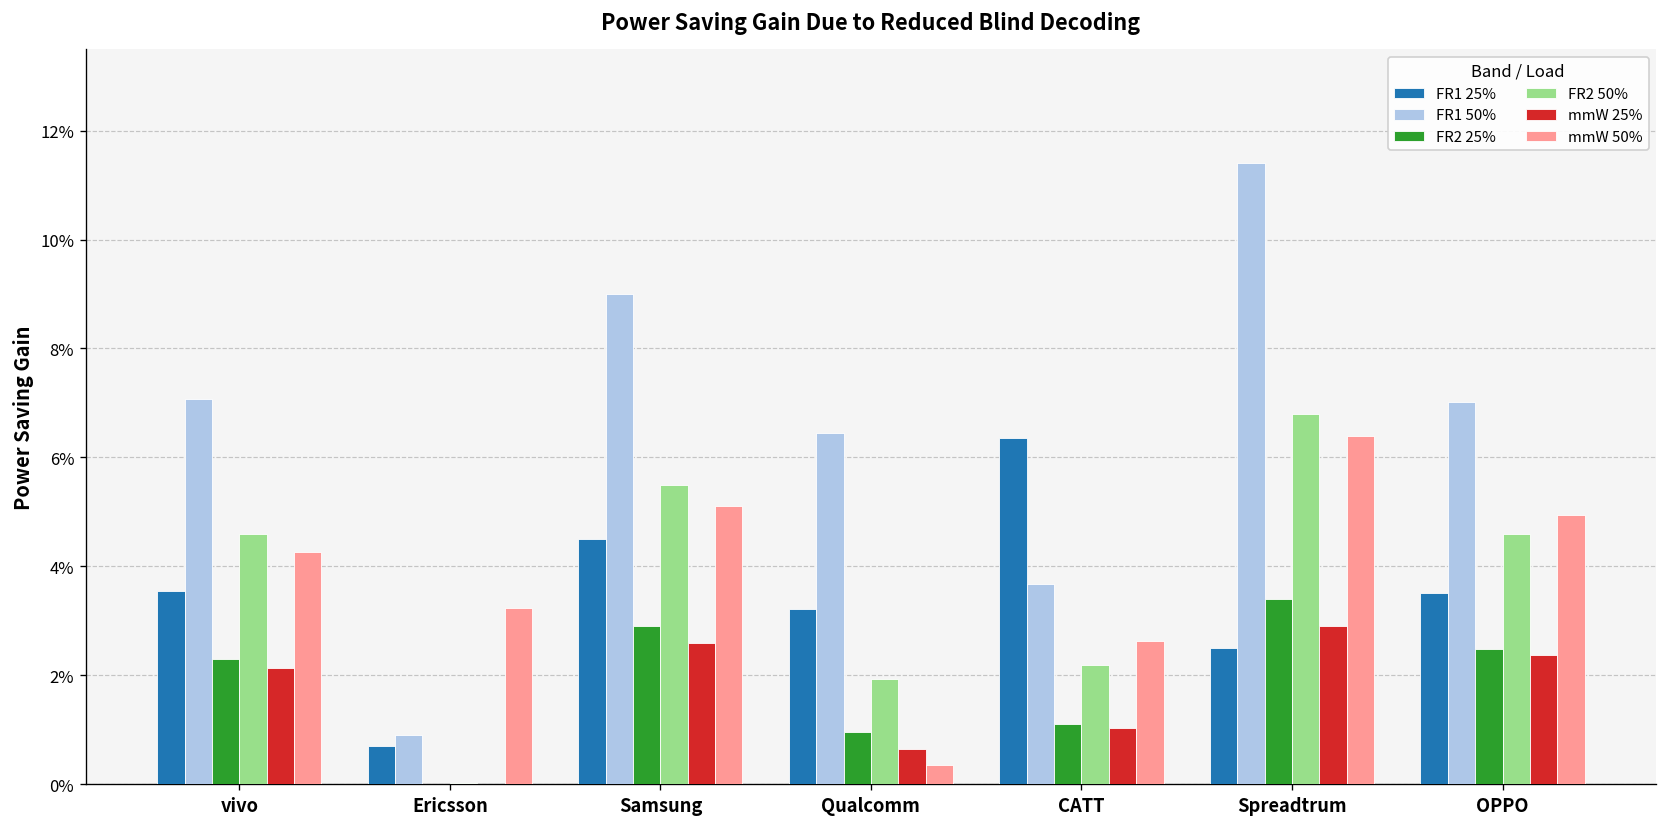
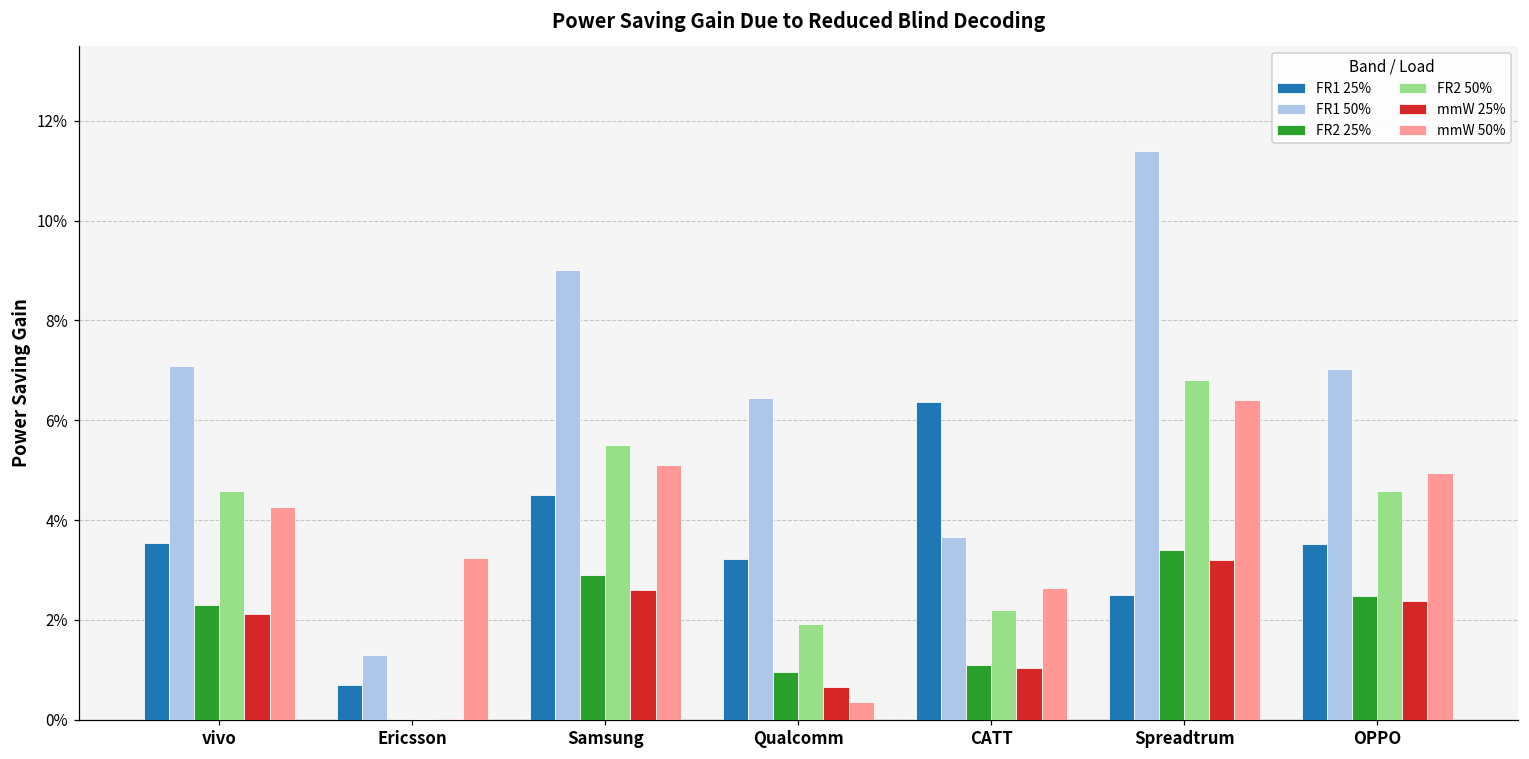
  {
    "FR1 25%": {
      "vivo": "3.5%",
      "Ericsson": "0.7%",
      "Samsung": "4.5%",
      "Qualcomm": "3.2%",
      "CATT": "6.4%",
      "Spreadtrum": "2.5%",
      "OPPO": "3.5%"
    },
    "FR1 50%": {
      "vivo": "7.1%",
-     "Ericsson": "0.9%",
+     "Ericsson": "1.3%",
      "Samsung": "9.0%",
      "Qualcomm": "6.4%",
      "CATT": "3.7%",
      "Spreadtrum": "11.4%",
      "OPPO": "7.0%"
    },
    "FR2 25%": {
      "vivo": "2.3%",
      "Samsung": "2.9%",
      "Qualcomm": "1.0%",
      "CATT": "1.1%",
      "Spreadtrum": "3.4%",
      "OPPO": "2.5%"
    },
    "FR2 50%": {
      "vivo": "4.6%",
      "Samsung": "5.5%",
      "Qualcomm": "1.9%",
      "CATT": "2.2%",
      "Spreadtrum": "6.8%",
      "OPPO": "4.6%"
    },
    "mmW 25%": {
      "vivo": "2.1%",
      "Samsung": "2.6%",
      "Qualcomm": "0.6%",
      "CATT": "1.0%",
-     "Spreadtrum": "2.9%",
+     "Spreadtrum": "3.2%",
      "OPPO": "2.4%"
    },
    "mmW 50%": {
      "vivo": "4.3%",
      "Ericsson": "3.2%",
      "Samsung": "5.1%",
      "Qualcomm": "0.3%",
      "CATT": "2.6%",
      "Spreadtrum": "6.4%",
      "OPPO": "5.0%"
    }
  }
